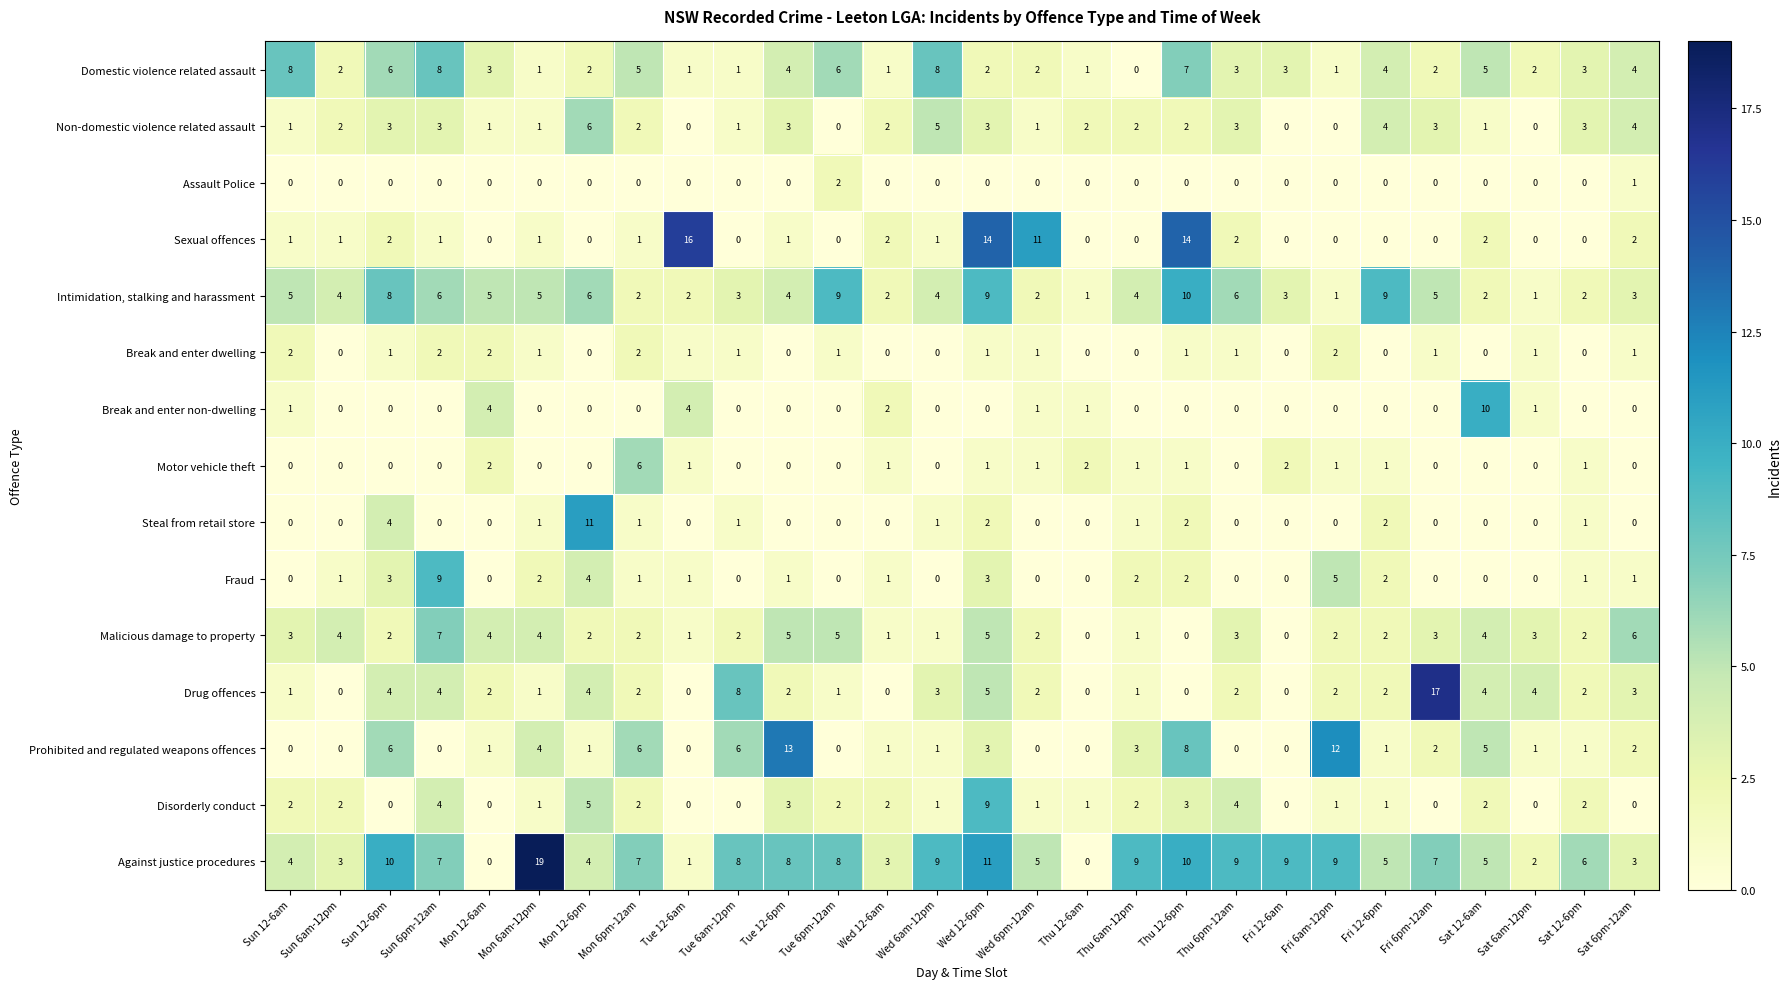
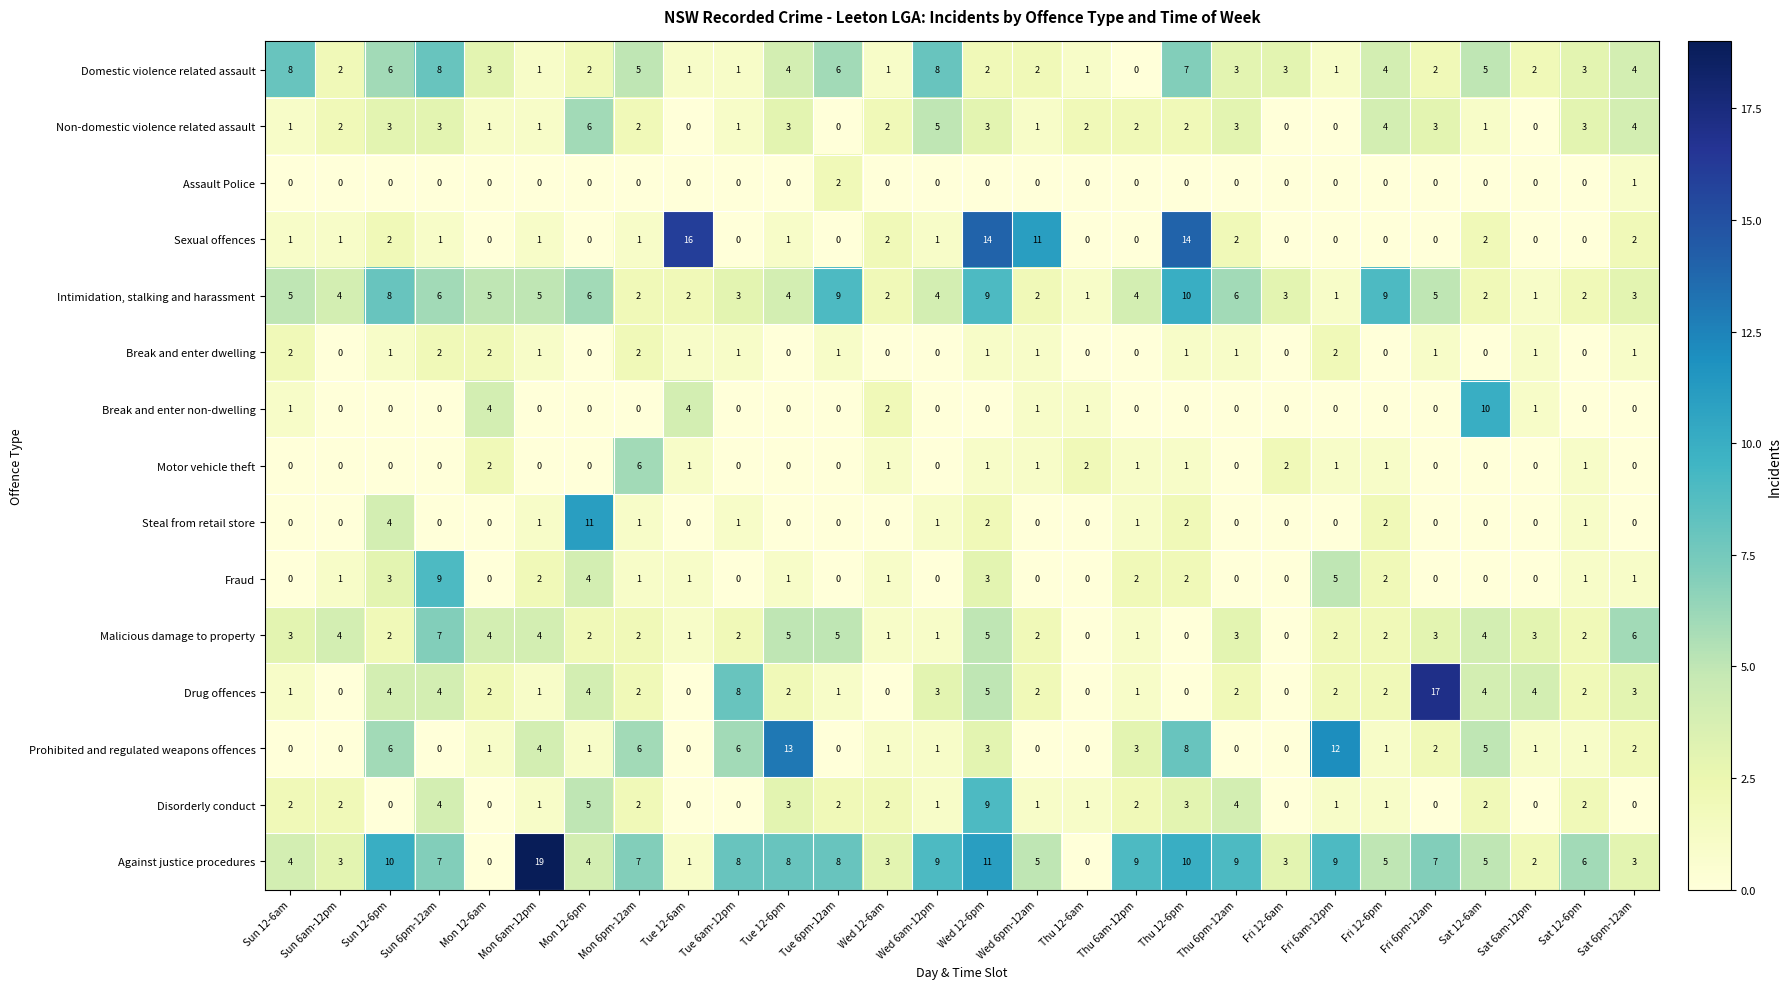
  {
    "Against justice procedures": {
      "Sun 12-6am": 4,
      "Sun 6am-12pm": 3,
      "Sun 12-6pm": 10,
      "Sun 6pm-12am": 7,
      "Mon 12-6am": 0,
      "Mon 6am-12pm": 19,
      "Mon 12-6pm": 4,
      "Mon 6pm-12am": 7,
      "Tue 12-6am": 1,
      "Tue 6am-12pm": 8,
      "Tue 12-6pm": 8,
      "Tue 6pm-12am": 8,
      "Wed 12-6am": 3,
      "Wed 6am-12pm": 9,
      "Wed 12-6pm": 11,
      "Wed 6pm-12am": 5,
      "Thu 12-6am": 0,
      "Thu 6am-12pm": 9,
      "Thu 12-6pm": 10,
      "Thu 6pm-12am": 9,
-     "Fri 12-6am": 9,
+     "Fri 12-6am": 3,
      "Fri 6am-12pm": 9,
      "Fri 12-6pm": 5,
      "Fri 6pm-12am": 7,
      "Sat 12-6am": 5,
      "Sat 6am-12pm": 2,
      "Sat 12-6pm": 6,
      "Sat 6pm-12am": 3
    }
  }
